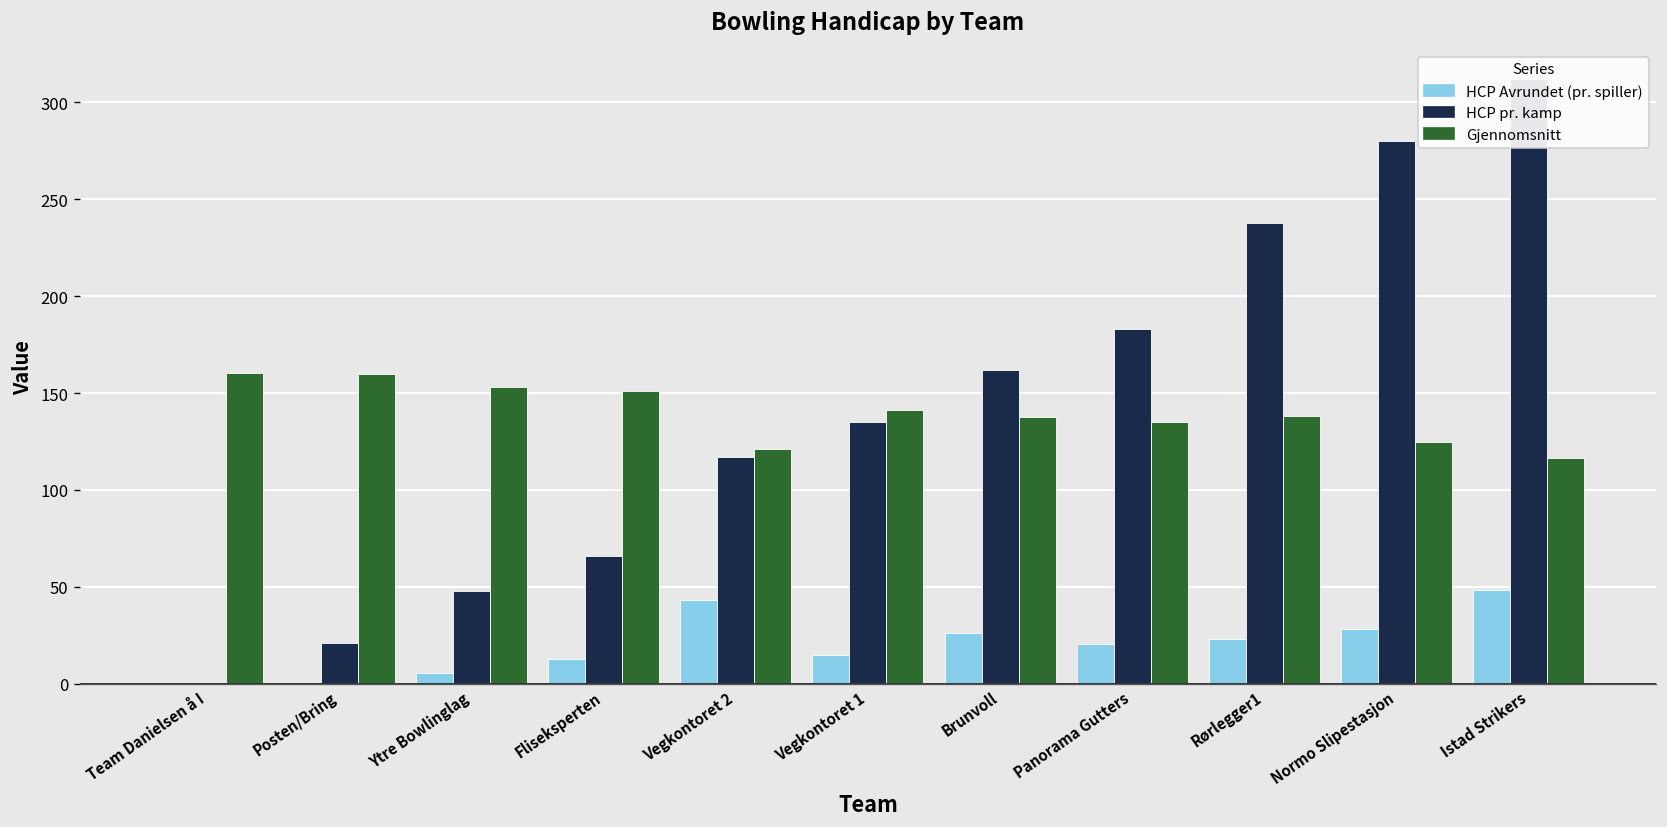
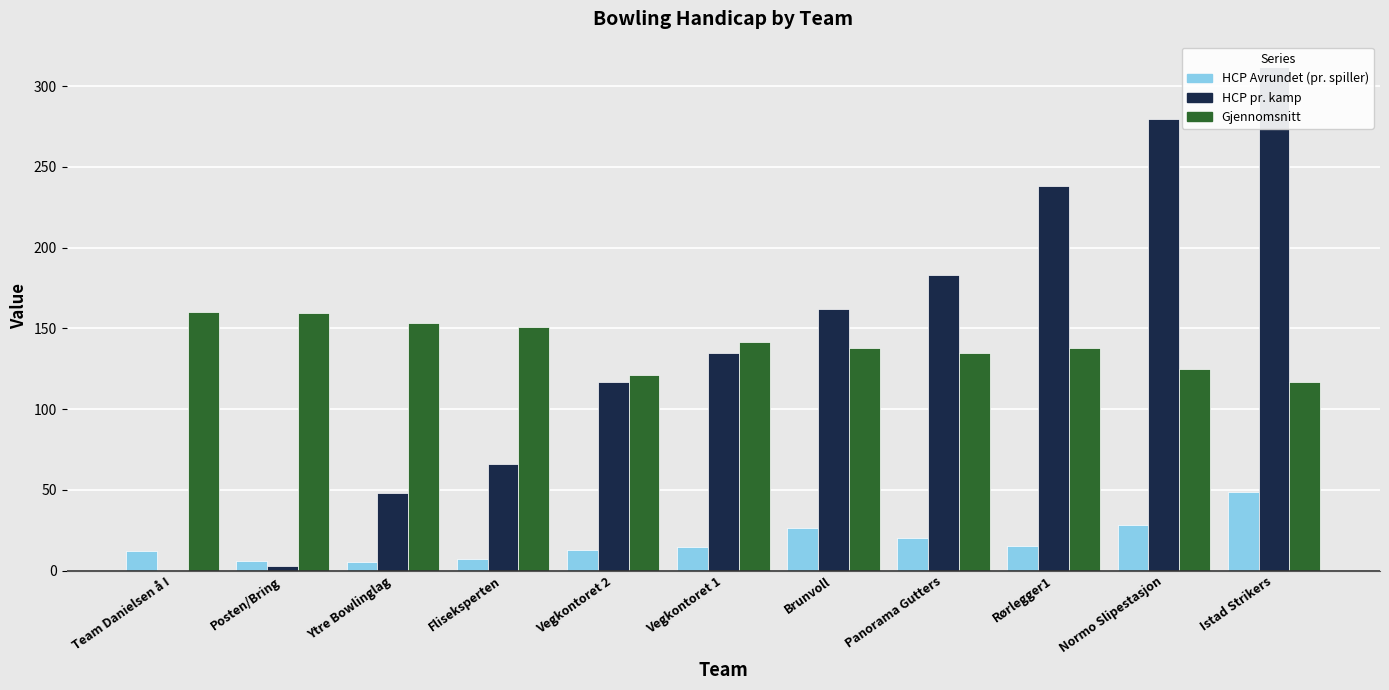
  {
    "HCP Avrundet (pr. spiller)": {
-     "Team Danielsen å I": 0,
-     "Posten/Bring": 0,
+     "Team Danielsen å I": 12,
+     "Posten/Bring": 6,
      "Ytre Bowlinglag": 5,
-     "Fliseksperten": 13,
-     "Vegkontoret 2": 43,
+     "Fliseksperten": 7,
+     "Vegkontoret 2": 13,
      "Vegkontoret 1": 15,
      "Brunvoll": 26,
      "Panorama Gutters": 20,
-     "Rørlegger1": 23,
+     "Rørlegger1": 15,
      "Normo Slipestasjon": 28,
      "Istad Strikers": 48
    },
    "HCP pr. kamp": {
      "Team Danielsen å I": 0,
-     "Posten/Bring": 21,
+     "Posten/Bring": 3,
      "Ytre Bowlinglag": 48,
      "Fliseksperten": 66,
      "Vegkontoret 2": 117,
      "Vegkontoret 1": 135,
      "Brunvoll": 162,
      "Panorama Gutters": 183,
      "Rørlegger1": 238,
      "Normo Slipestasjon": 280
    },
    "Gjennomsnitt": {
      "Team Danielsen å I": 160,
      "Posten/Bring": 160,
      "Ytre Bowlinglag": 153,
      "Fliseksperten": 151,
      "Vegkontoret 2": 121,
      "Vegkontoret 1": 142,
      "Brunvoll": 138,
      "Panorama Gutters": 135,
      "Rørlegger1": 138,
      "Normo Slipestasjon": 125,
      "Istad Strikers": 117
    }
  }
